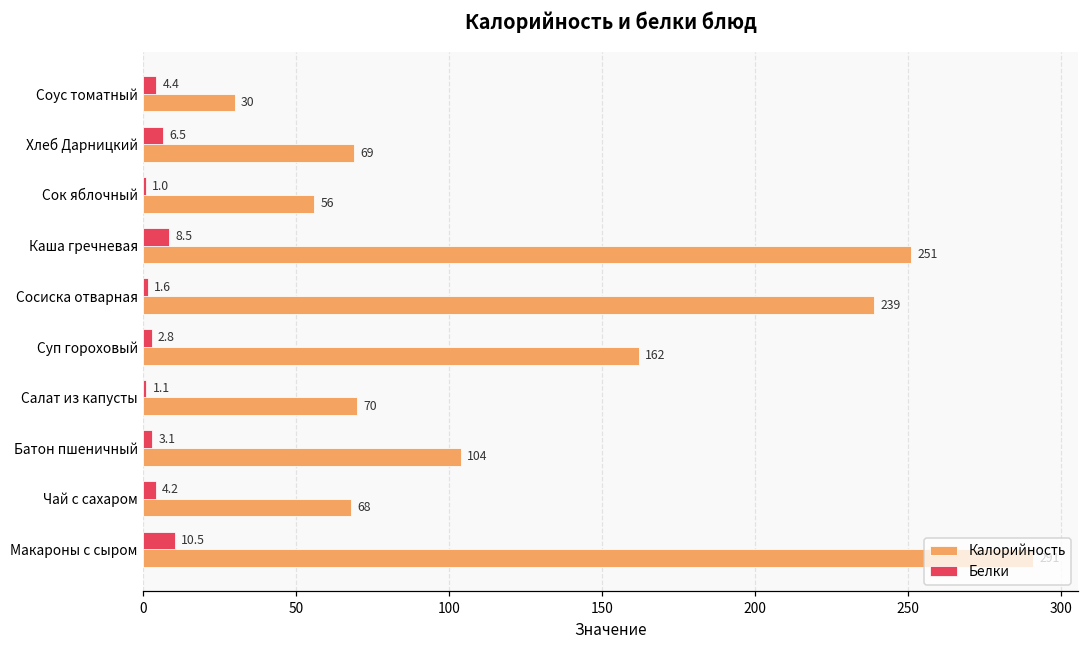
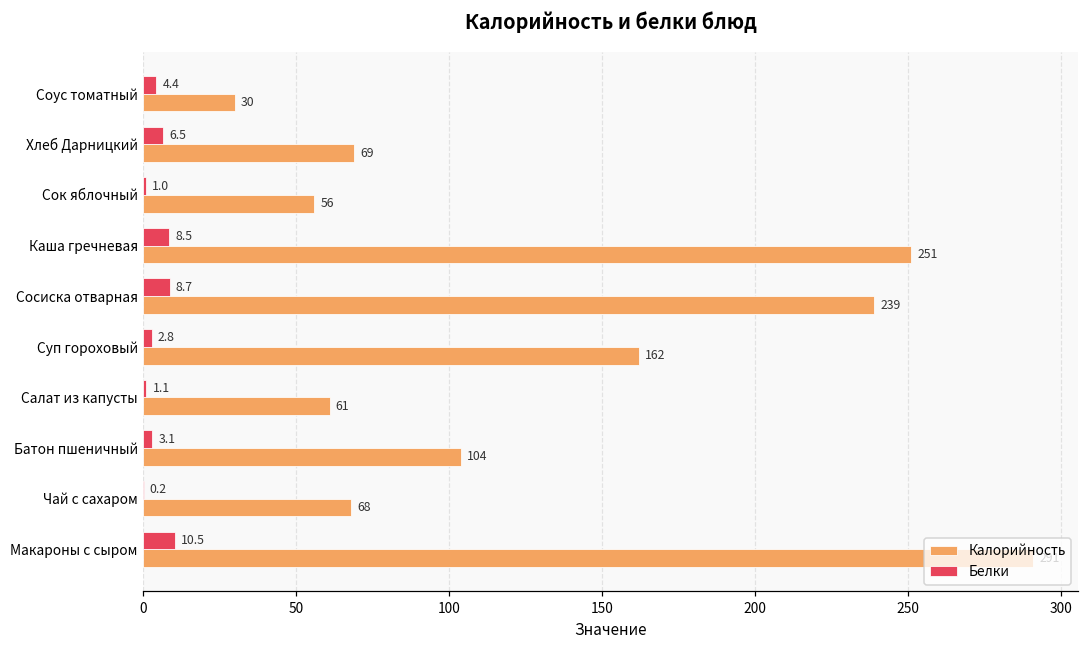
  {
    "Калорийность": {
      "Соус томатный": 30,
      "Хлеб Дарницкий": 69,
      "Сок яблочный": 56,
      "Каша гречневая": 251,
      "Сосиска отварная": 239,
      "Суп гороховый": 162,
-     "Салат из капусты": 70,
+     "Салат из капусты": 61,
      "Батон пшеничный": 104,
      "Чай с сахаром": 68
    },
    "Белки": {
      "Соус томатный": 4.4,
      "Хлеб Дарницкий": 6.5,
      "Сок яблочный": 1.0,
      "Каша гречневая": 8.5,
-     "Сосиска отварная": 1.6,
+     "Сосиска отварная": 8.7,
      "Суп гороховый": 2.8,
      "Салат из капусты": 1.1,
      "Батон пшеничный": 3.1,
-     "Чай с сахаром": 4.2,
+     "Чай с сахаром": 0.2,
      "Макароны с сыром": 10.5
    }
  }
